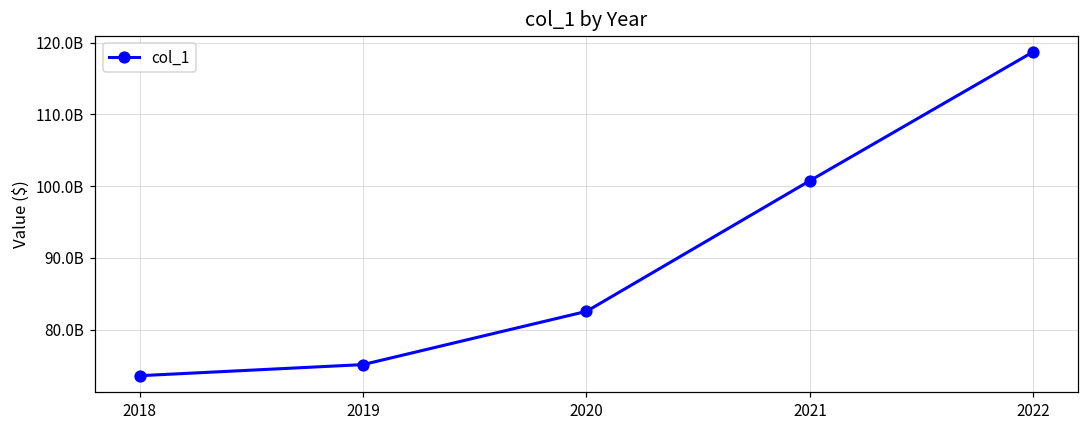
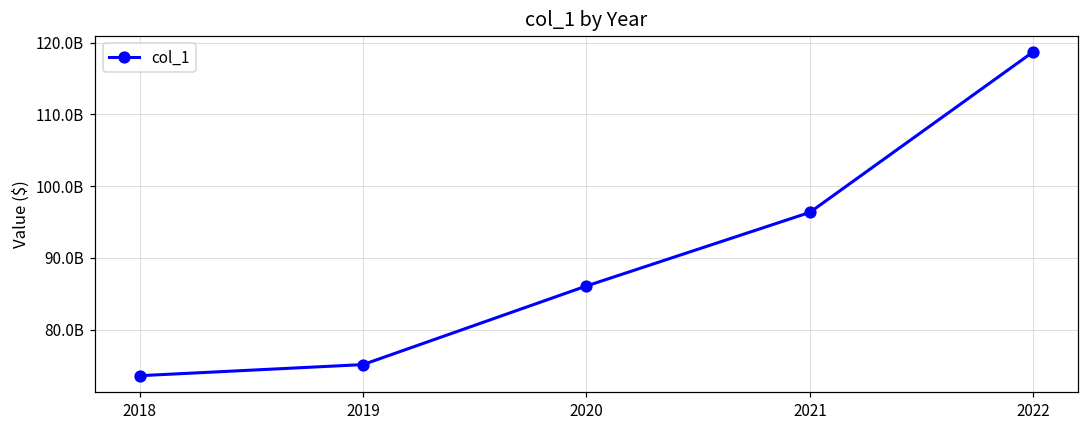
  {
    "2018": 74000000000,
    "2019": 75000000000,
-   "2020": 83000000000,
-   "2021": 101000000000,
+   "2020": 86000000000,
+   "2021": 96000000000,
    "2022": 119000000000
  }
